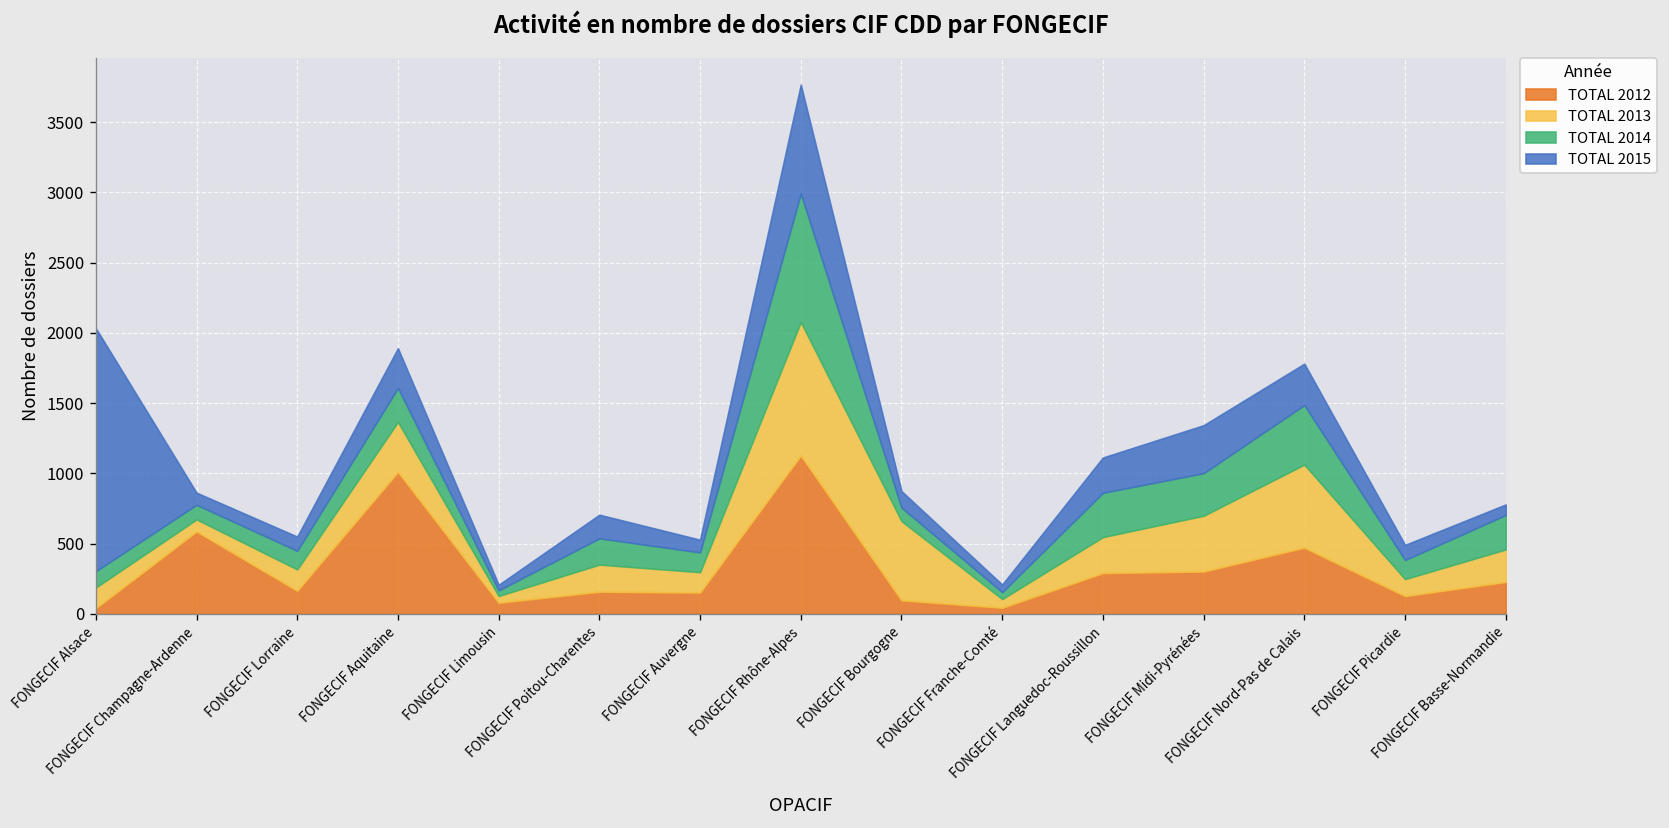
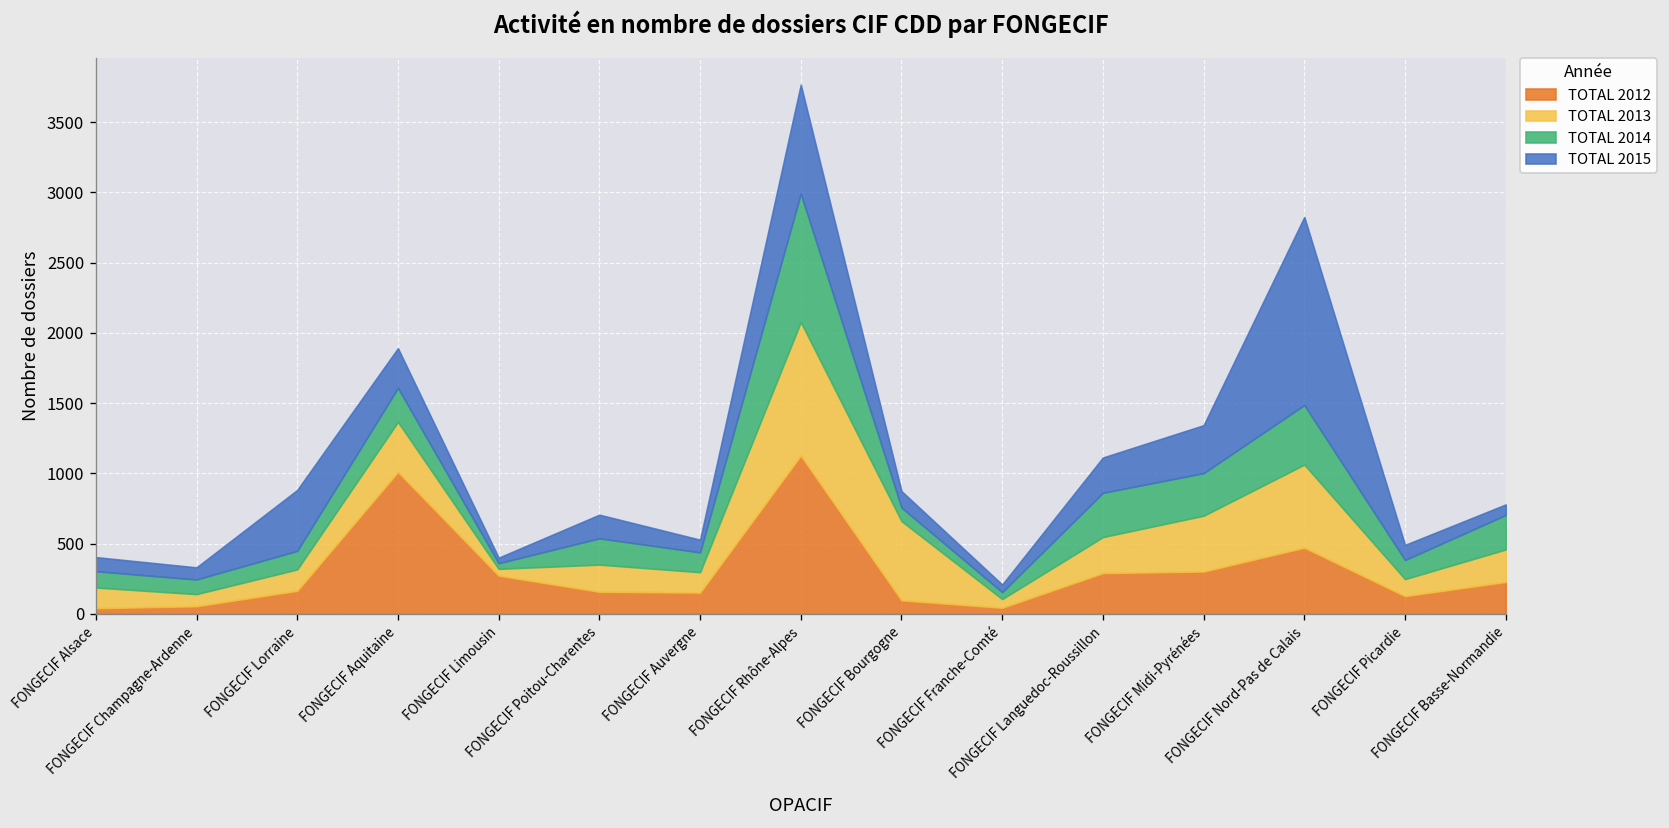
  {
    "TOTAL 2012": {
      "FONGECIF Alsace": 40,
-     "FONGECIF Champagne-Ardenne": 590,
+     "FONGECIF Champagne-Ardenne": 60,
      "FONGECIF Lorraine": 170,
      "FONGECIF Aquitaine": 1010,
-     "FONGECIF Limousin": 80,
+     "FONGECIF Limousin": 270,
      "FONGECIF Poitou-Charentes": 160,
      "FONGECIF Auvergne": 150,
      "FONGECIF Rhône-Alpes": 1130,
      "FONGECIF Bourgogne": 100,
      "FONGECIF Franche-Comté": 40,
      "FONGECIF Languedoc-Roussillon": 290,
      "FONGECIF Midi-Pyrénées": 300,
      "FONGECIF Nord-Pas de Calais": 470,
      "FONGECIF Picardie": 130,
      "FONGECIF Basse-Normandie": 230
    },
    "TOTAL 2013": {
      "FONGECIF Alsace": 150,
      "FONGECIF Champagne-Ardenne": 90,
      "FONGECIF Lorraine": 150,
      "FONGECIF Aquitaine": 360,
      "FONGECIF Limousin": 50,
      "FONGECIF Poitou-Charentes": 190,
      "FONGECIF Auvergne": 150,
      "FONGECIF Rhône-Alpes": 950,
      "FONGECIF Bourgogne": 560,
      "FONGECIF Franche-Comté": 60,
      "FONGECIF Languedoc-Roussillon": 260,
      "FONGECIF Midi-Pyrénées": 400,
      "FONGECIF Nord-Pas de Calais": 590,
      "FONGECIF Picardie": 120,
      "FONGECIF Basse-Normandie": 230
    },
    "TOTAL 2014": {
      "FONGECIF Alsace": 120,
      "FONGECIF Champagne-Ardenne": 100,
      "FONGECIF Lorraine": 130,
      "FONGECIF Aquitaine": 240,
      "FONGECIF Limousin": 40,
      "FONGECIF Poitou-Charentes": 190,
      "FONGECIF Auvergne": 140,
      "FONGECIF Rhône-Alpes": 910,
      "FONGECIF Bourgogne": 100,
      "FONGECIF Franche-Comté": 50,
      "FONGECIF Languedoc-Roussillon": 320,
      "FONGECIF Midi-Pyrénées": 300,
      "FONGECIF Nord-Pas de Calais": 420,
      "FONGECIF Picardie": 140,
      "FONGECIF Basse-Normandie": 250
    },
    "TOTAL 2015": {
-     "FONGECIF Alsace": 1730,
+     "FONGECIF Alsace": 100,
      "FONGECIF Champagne-Ardenne": 90,
-     "FONGECIF Lorraine": 100,
+     "FONGECIF Lorraine": 430,
      "FONGECIF Aquitaine": 280,
      "FONGECIF Limousin": 40,
      "FONGECIF Poitou-Charentes": 170,
      "FONGECIF Auvergne": 90,
      "FONGECIF Rhône-Alpes": 780,
      "FONGECIF Bourgogne": 120,
      "FONGECIF Franche-Comté": 50,
      "FONGECIF Languedoc-Roussillon": 250,
      "FONGECIF Midi-Pyrénées": 340,
-     "FONGECIF Nord-Pas de Calais": 290,
+     "FONGECIF Nord-Pas de Calais": 1340,
      "FONGECIF Picardie": 110,
      "FONGECIF Basse-Normandie": 80
    }
  }
